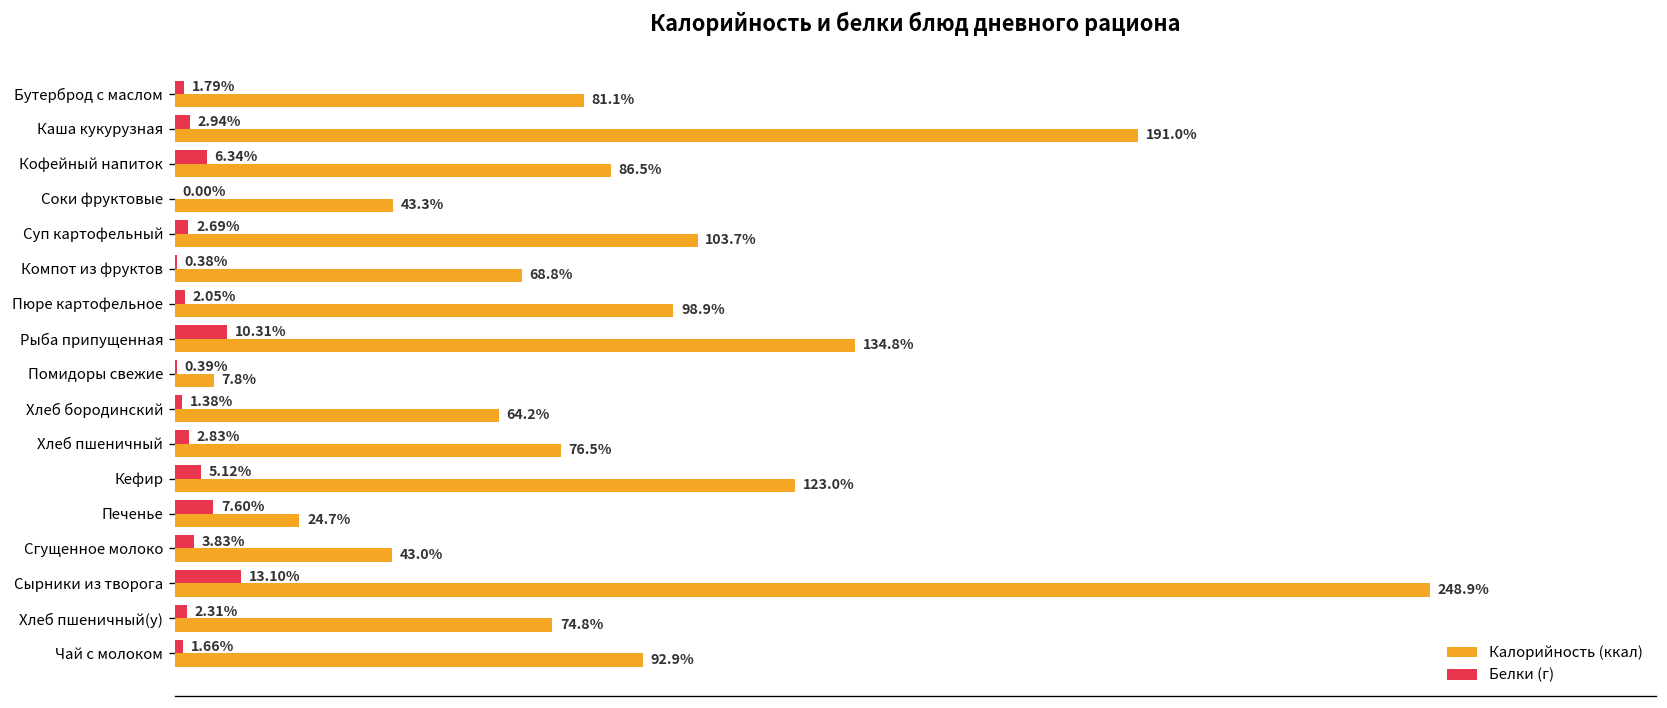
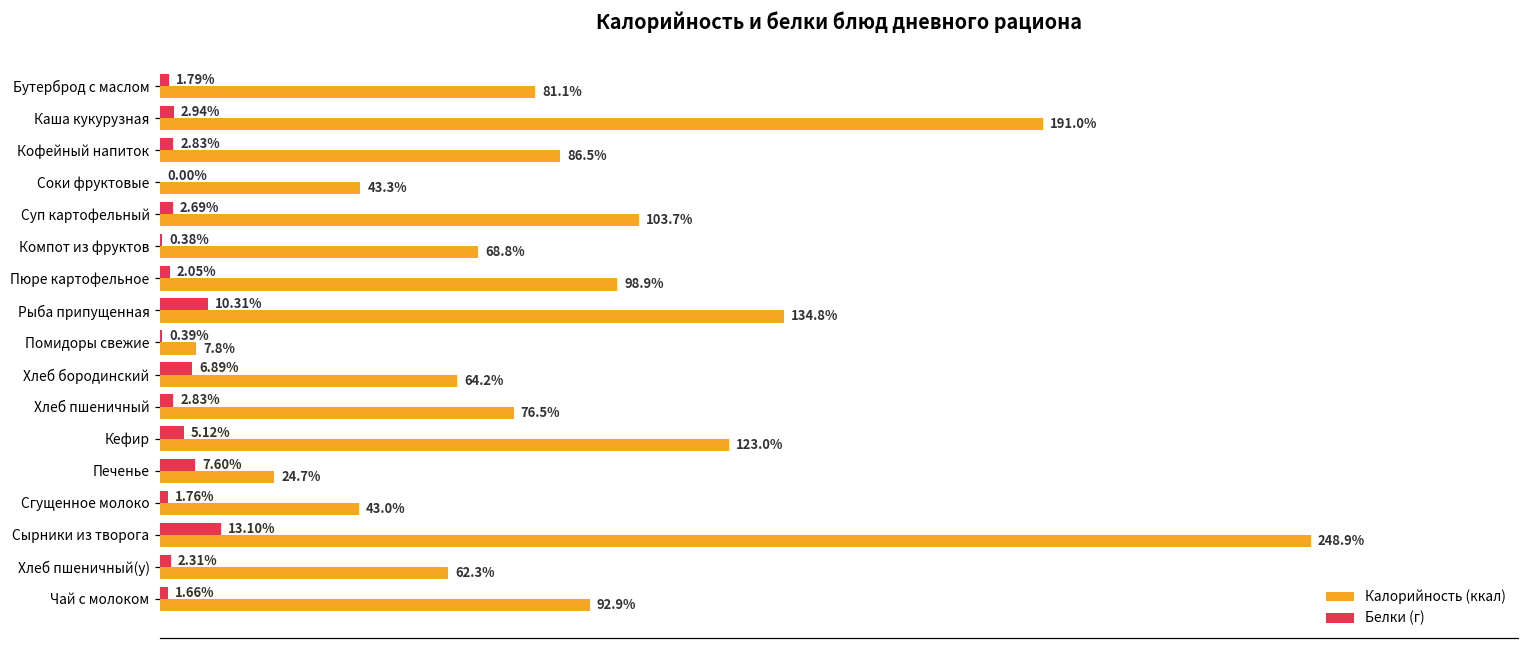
  {
    "Калорийность (ккал)": {
      "Бутерброд с маслом": "81.1%",
      "Каша кукурузная": "191.0%",
      "Кофейный напиток": "86.5%",
      "Соки фруктовые": "43.3%",
      "Суп картофельный": "103.7%",
      "Компот из фруктов": "68.8%",
      "Пюре картофельное": "98.9%",
      "Рыба припущенная": "134.8%",
      "Помидоры свежие": "7.8%",
      "Хлеб бородинский": "64.2%",
      "Хлеб пшеничный": "76.5%",
      "Кефир": "123.0%",
      "Печенье": "24.7%",
      "Сгущенное молоко": "43.0%",
      "Сырники из творога": "248.9%",
-     "Хлеб пшеничный(у)": "74.8%",
+     "Хлеб пшеничный(у)": "62.3%",
      "Чай с молоком": "92.9%"
    },
    "Белки (г)": {
      "Бутерброд с маслом": "1.79%",
      "Каша кукурузная": "2.94%",
-     "Кофейный напиток": "6.34%",
+     "Кофейный напиток": "2.83%",
      "Соки фруктовые": "0.00%",
      "Суп картофельный": "2.69%",
      "Компот из фруктов": "0.38%",
      "Пюре картофельное": "2.05%",
      "Рыба припущенная": "10.31%",
      "Помидоры свежие": "0.39%",
-     "Хлеб бородинский": "1.38%",
+     "Хлеб бородинский": "6.89%",
      "Хлеб пшеничный": "2.83%",
      "Кефир": "5.12%",
      "Печенье": "7.60%",
-     "Сгущенное молоко": "3.83%",
+     "Сгущенное молоко": "1.76%",
      "Сырники из творога": "13.10%",
      "Хлеб пшеничный(у)": "2.31%",
      "Чай с молоком": "1.66%"
    }
  }
